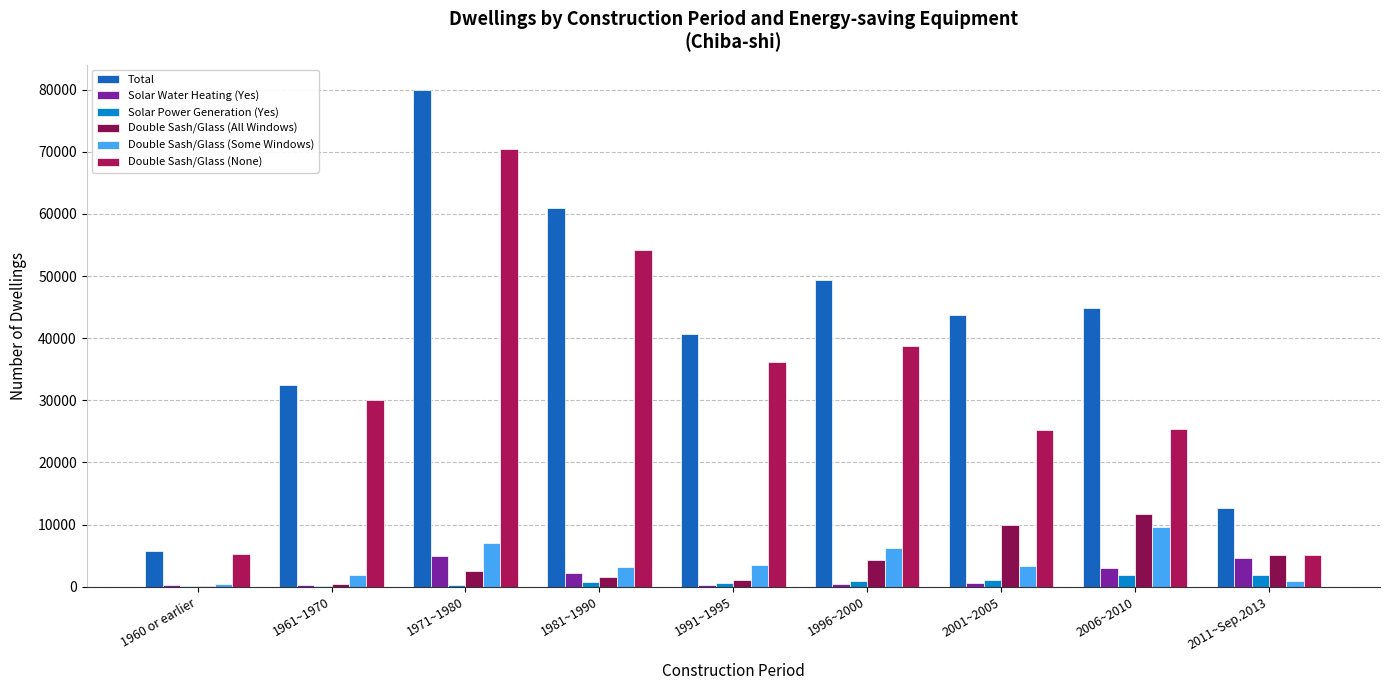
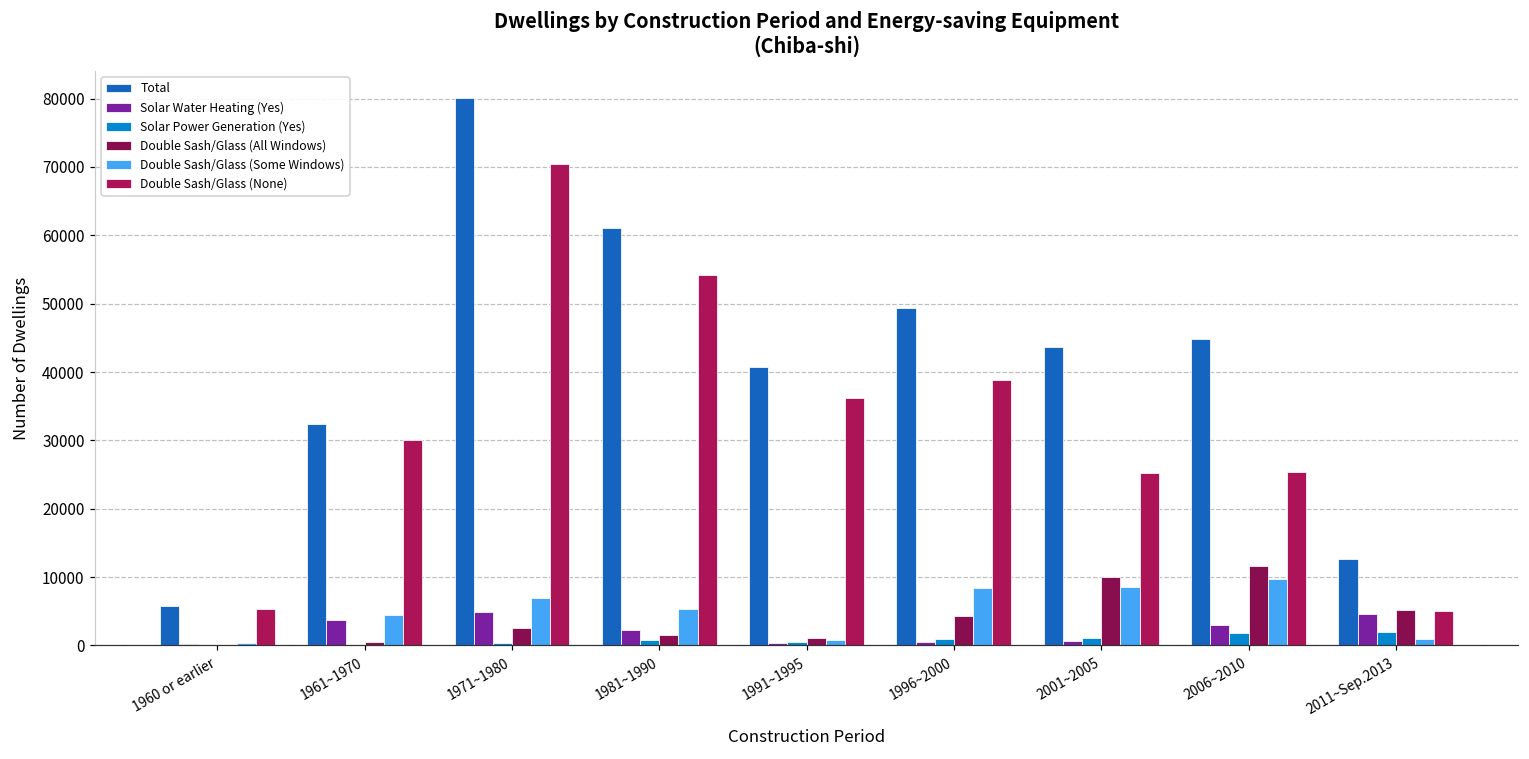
  {
    "Solar Water Heating (Yes)": {
-     "1961~1970": 0,
+     "1961~1970": 4000,
      "1971~1980": 5000,
      "1981~1990": 2000,
      "1996~2000": 1000,
      "2001~2005": 1000,
      "2006~2010": 3000,
      "2011~Sep.2013": 5000
    },
    "Double Sash/Glass (Some Windows)": {
-     "1961~1970": 2000,
+     "1961~1970": 4000,
      "1971~1980": 7000,
-     "1981~1990": 3000,
-     "1991~1995": 3000,
-     "1996~2000": 6000,
-     "2001~2005": 3000,
+     "1981~1990": 5000,
+     "1991~1995": 1000,
+     "1996~2000": 8000,
+     "2001~2005": 9000,
      "2006~2010": 10000,
      "2011~Sep.2013": 1000
    }
  }
